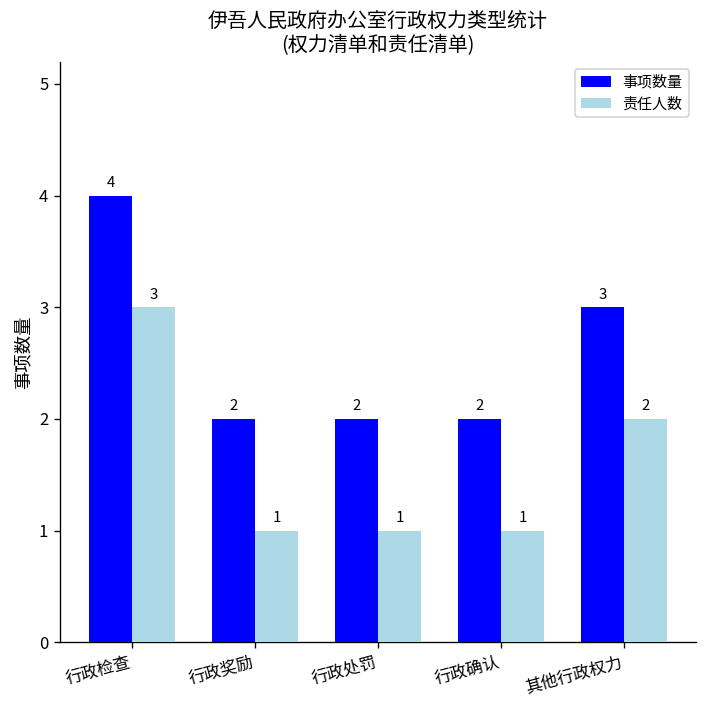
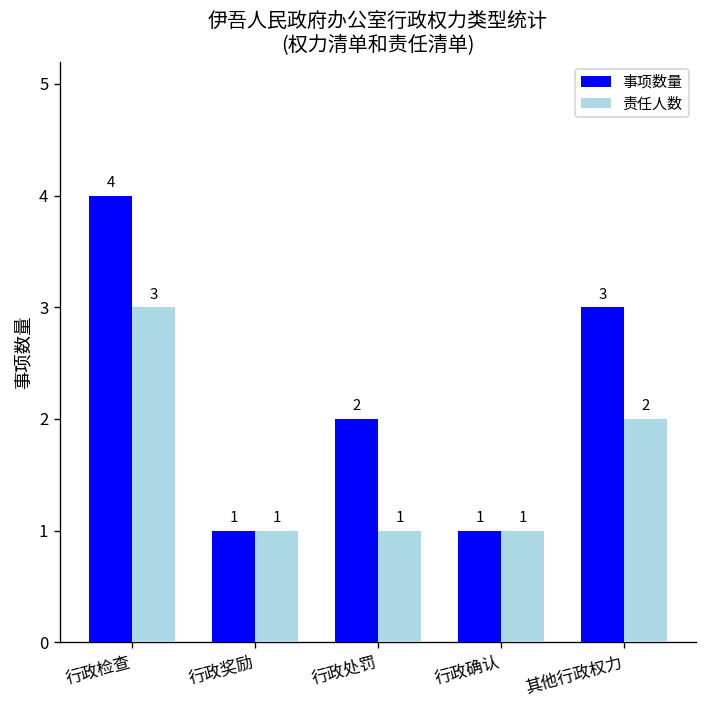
  {
    "事项数量": {
      "行政检查": 4,
-     "行政奖励": 2,
+     "行政奖励": 1,
      "行政处罚": 2,
-     "行政确认": 2,
+     "行政确认": 1,
      "其他行政权力": 3
    },
    "责任人数": {
      "行政检查": 3,
      "行政奖励": 1,
      "行政处罚": 1,
      "行政确认": 1,
      "其他行政权力": 2
    }
  }
